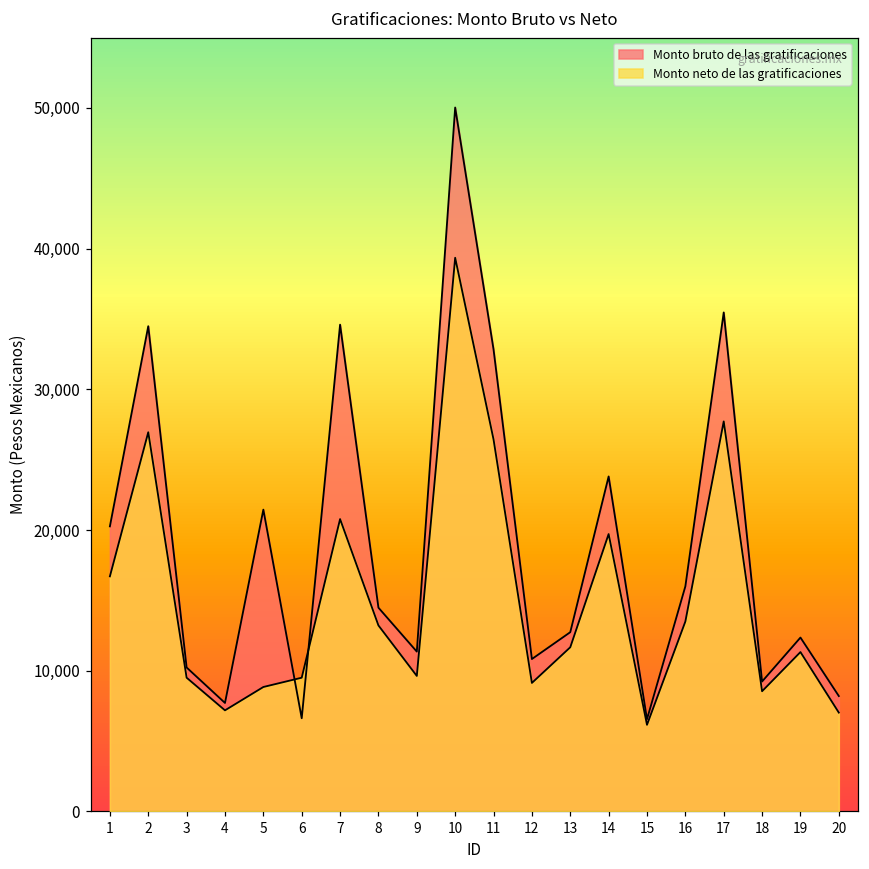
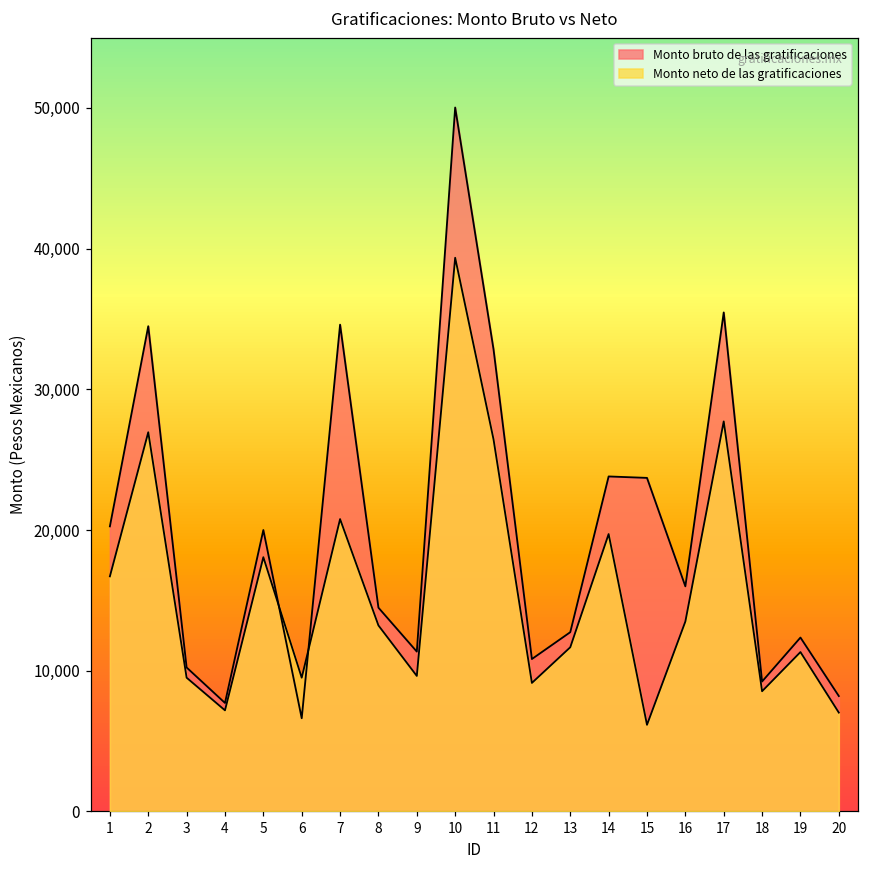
  {
    "Monto bruto de las gratificaciones": {
      "1": "20,300",
      "2": "34,500",
      "3": "10,200",
      "4": "7,700",
-     "5": "21,500",
+     "5": "20,000",
      "6": "6,600",
      "7": "34,600",
      "8": "14,500",
      "9": "11,400",
      "10": "50,000",
      "11": "32,800",
      "12": "10,800",
      "13": "12,700",
      "14": "23,800",
-     "15": "6,600",
+     "15": "23,700",
      "16": "16,000",
      "17": "35,500",
      "18": "9,200",
      "19": "12,400",
      "20": "8,200"
    },
    "Monto neto de las gratificaciones": {
      "1": "16,700",
      "2": "27,000",
      "3": "9,500",
      "4": "7,200",
-     "5": "8,800",
+     "5": "18,100",
      "6": "9,500",
      "7": "20,800",
      "8": "13,200",
      "9": "9,600",
      "10": "39,400",
      "11": "26,400",
      "12": "9,100",
      "13": "11,700",
      "14": "19,700",
      "15": "6,200",
      "16": "13,500",
      "17": "27,700",
      "18": "8,500",
      "19": "11,300",
      "20": "7,000"
    }
  }
